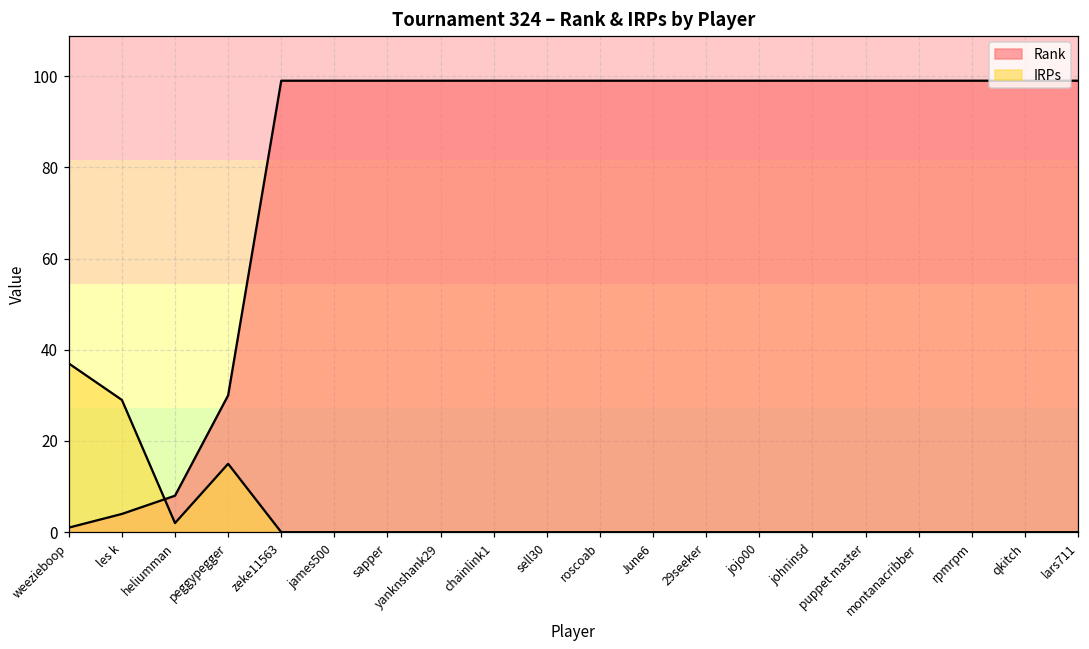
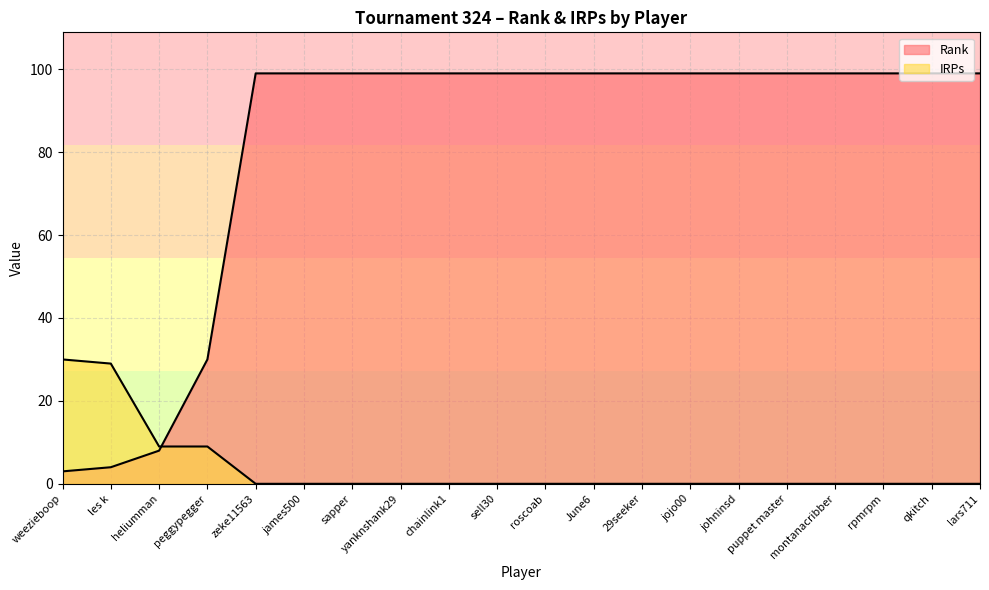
  {
    "Rank": {
-     "weezieboop": 1,
+     "weezieboop": 3,
      "les k": 4,
      "heliumman": 8,
      "peggypegger": 30,
      "zeke11563": 99,
      "james500": 99,
      "sapper": 99,
      "yanknshank29": 99,
      "chainlink1": 99,
      "sell30": 99,
      "roscoab": 99,
      "June6": 99,
      "29seeker": 99,
      "jojo00": 99,
      "johninsd": 99,
      "puppet master": 99,
      "montanacribber": 99,
      "rpmrpm": 99,
      "lars711": 99
    },
    "IRPs": {
-     "weezieboop": 37,
+     "weezieboop": 30,
      "les k": 29,
-     "heliumman": 2,
-     "peggypegger": 15,
+     "heliumman": 9,
+     "peggypegger": 9,
      "zeke11563": 0,
      "james500": 0,
      "sapper": 0,
      "yanknshank29": 0,
      "chainlink1": 0,
      "sell30": 0,
      "roscoab": 0,
      "June6": 0,
      "29seeker": 0,
      "jojo00": 0,
      "johninsd": 0,
      "puppet master": 0,
      "montanacribber": 0,
      "rpmrpm": 0,
      "qkitch": 0,
      "lars711": 0
    }
  }
